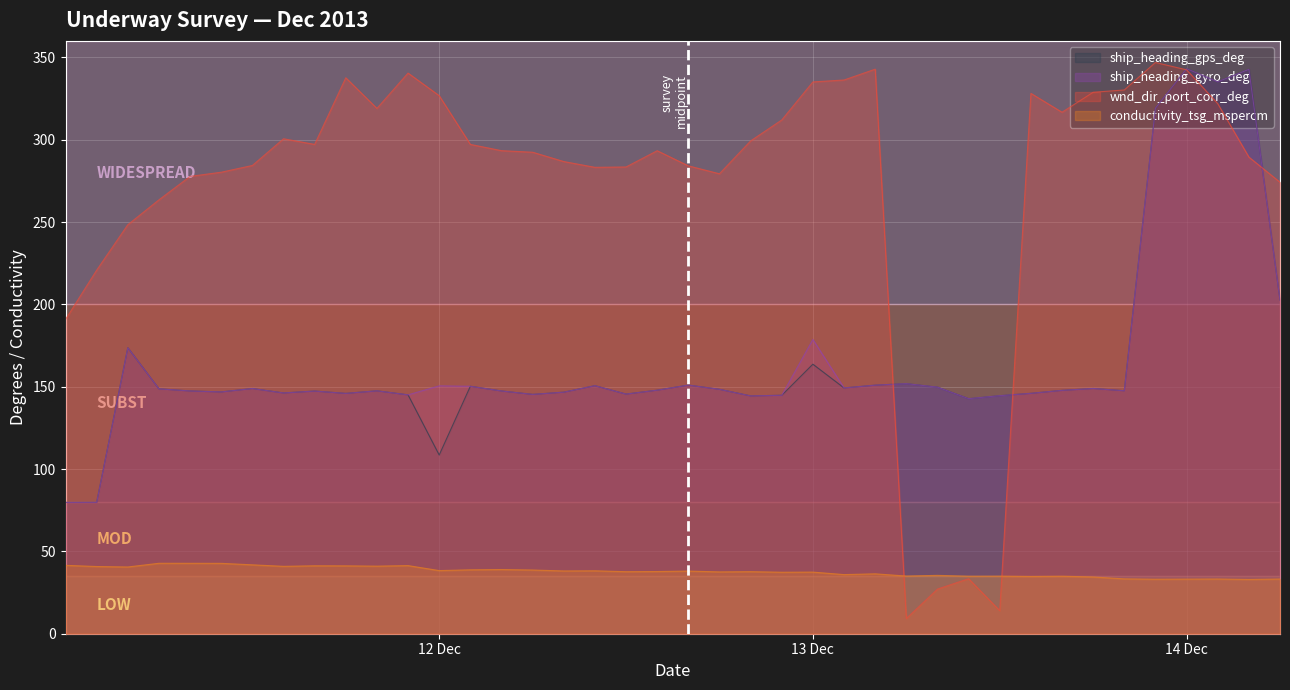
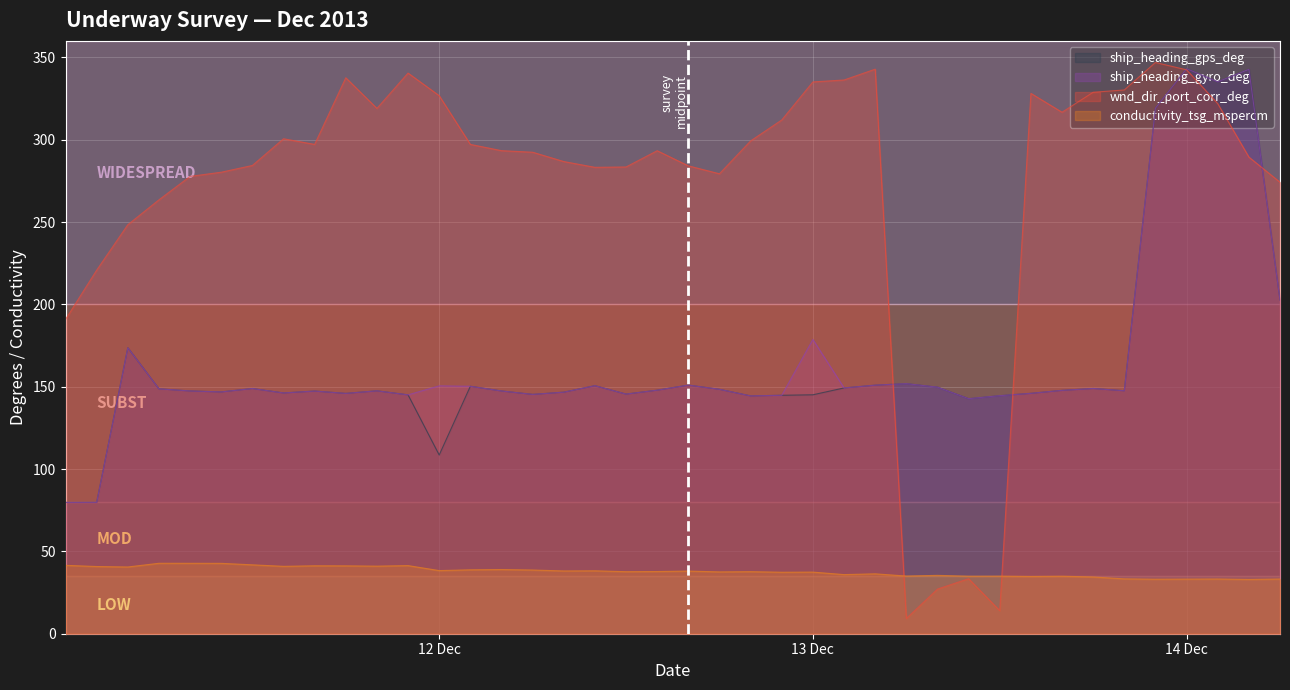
  {
    "ship_heading_gps_deg": {
      "12 Dec": 109,
-     "13 Dec": 164
+     "13 Dec": 145
    },
    "ship_heading_gyro_deg": {
      "12 Dec": 151,
      "13 Dec": 179
    }
  }
